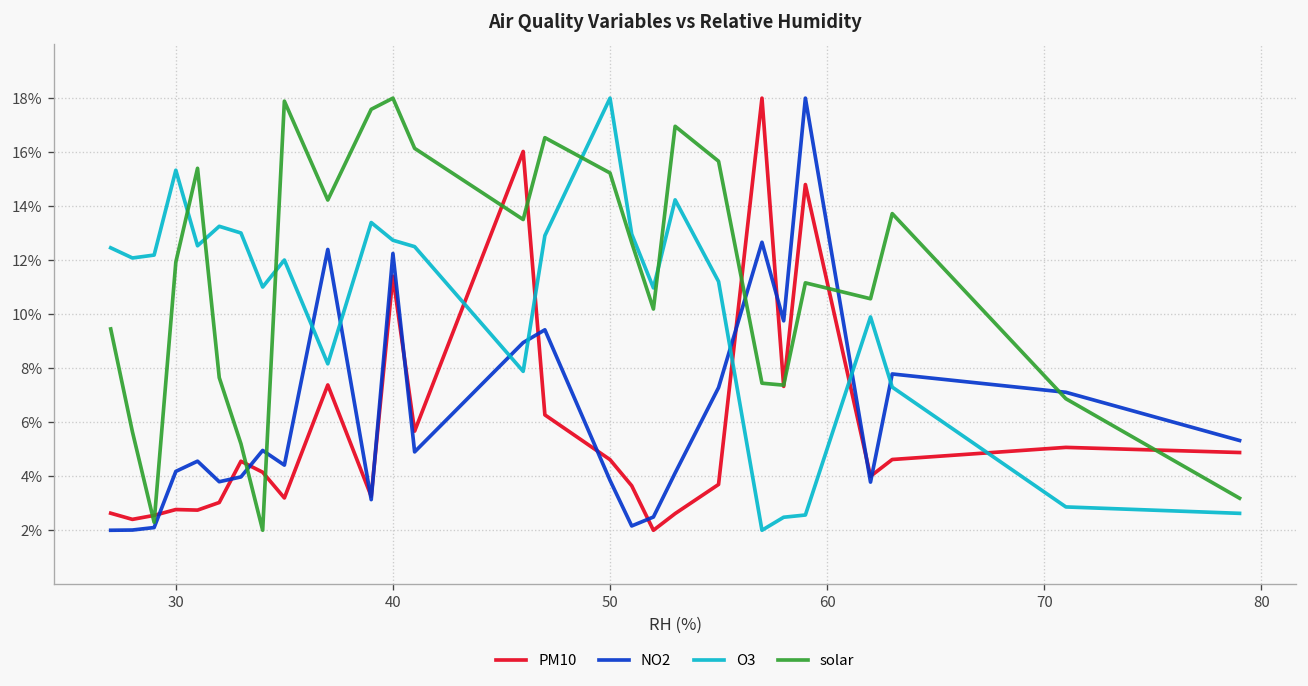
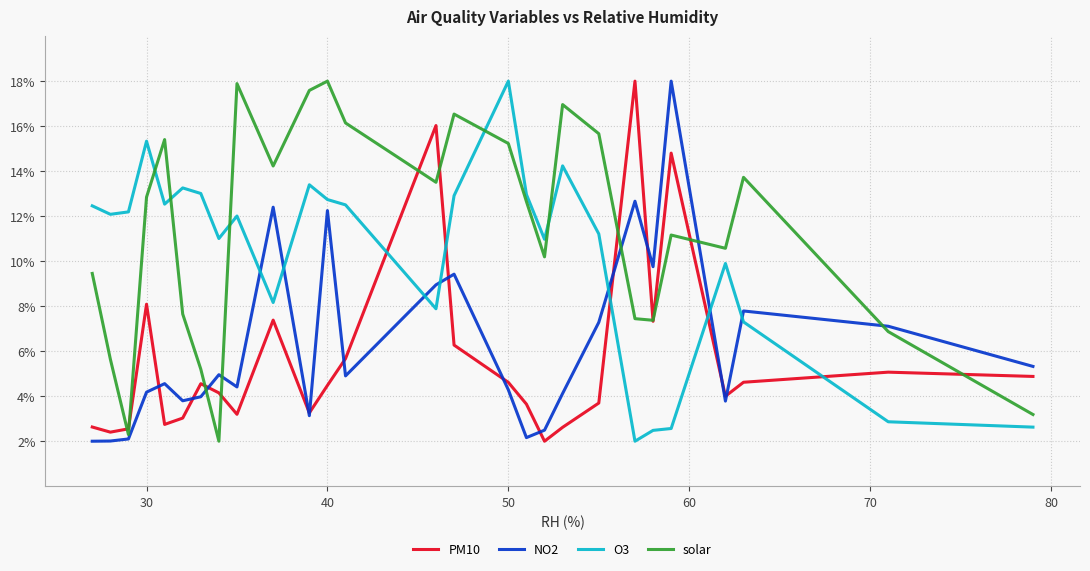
  {
    "PM10": {
-     "30": "2.8%",
-     "40": "11.4%",
+     "30": "8.1%",
+     "40": "4.5%",
      "50": "4.6%"
    },
    "NO2": {
      "30": "4.2%",
      "40": "12.2%",
-     "50": "3.8%"
+     "50": "4.3%"
    },
    "O3": {
      "30": "15.3%",
      "40": "12.7%",
      "50": "18.0%"
    },
    "solar": {
-     "30": "11.9%",
+     "30": "12.8%",
      "40": "18.0%",
      "50": "15.2%"
    }
  }
